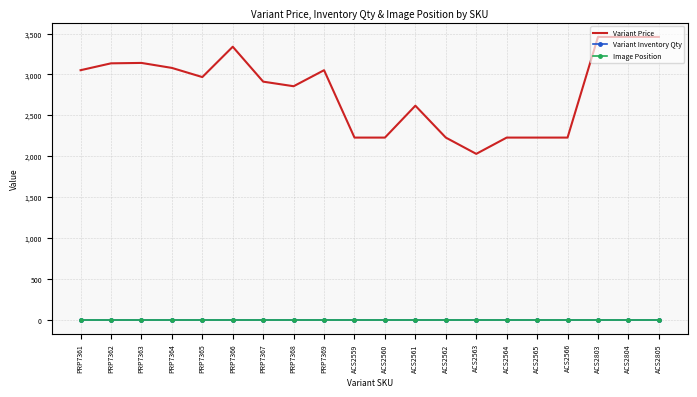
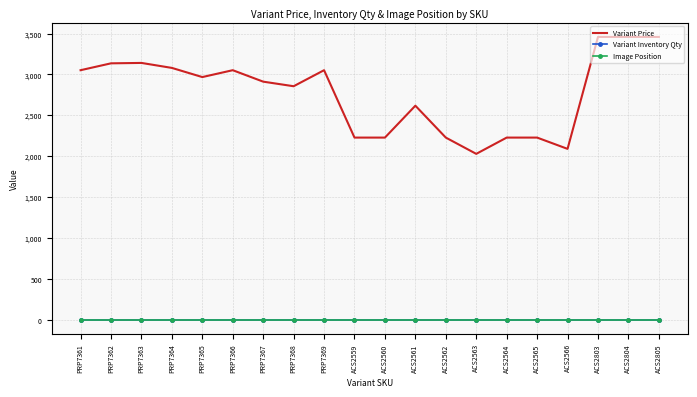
  {
    "Variant Price": {
      "PRP7361": "3,100",
      "PRP7362": "3,100",
      "PRP7363": "3,100",
      "PRP7364": "3,100",
      "PRP7365": "3,000",
-     "PRP7366": "3,300",
+     "PRP7366": "3,100",
      "PRP7367": "2,900",
      "PRP7368": "2,900",
      "PRP7369": "3,100",
      "ACS2559": "2,200",
      "ACS2560": "2,200",
      "ACS2561": "2,600",
      "ACS2562": "2,200",
      "ACS2563": "2,000",
      "ACS2564": "2,200",
      "ACS2565": "2,200",
-     "ACS2566": "2,200"
+     "ACS2566": "2,100"
    },
    "Image Position": {
      "PRP7361": "0",
      "PRP7362": "0",
      "PRP7363": "0",
      "PRP7364": "0",
      "PRP7365": "0",
      "PRP7366": "0",
      "PRP7367": "0",
      "PRP7368": "0",
      "PRP7369": "0",
      "ACS2559": "0",
      "ACS2560": "0",
      "ACS2561": "0",
      "ACS2562": "0",
      "ACS2563": "0",
      "ACS2564": "0",
      "ACS2565": "0",
      "ACS2566": "0",
      "ACS2803": "0",
      "ACS2804": "0",
      "ACS2805": "0"
    }
  }
